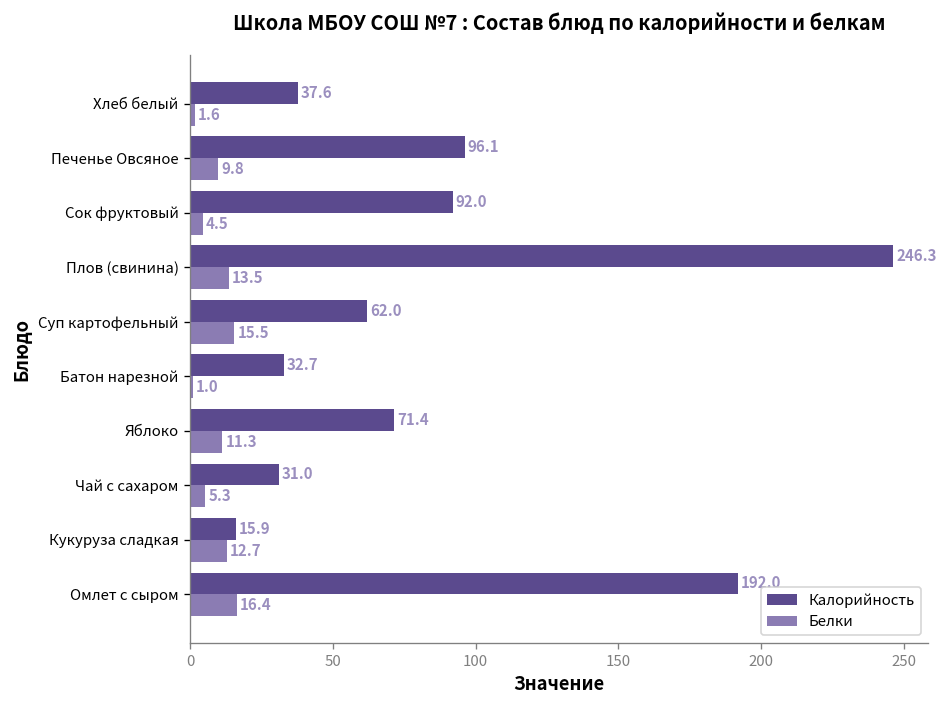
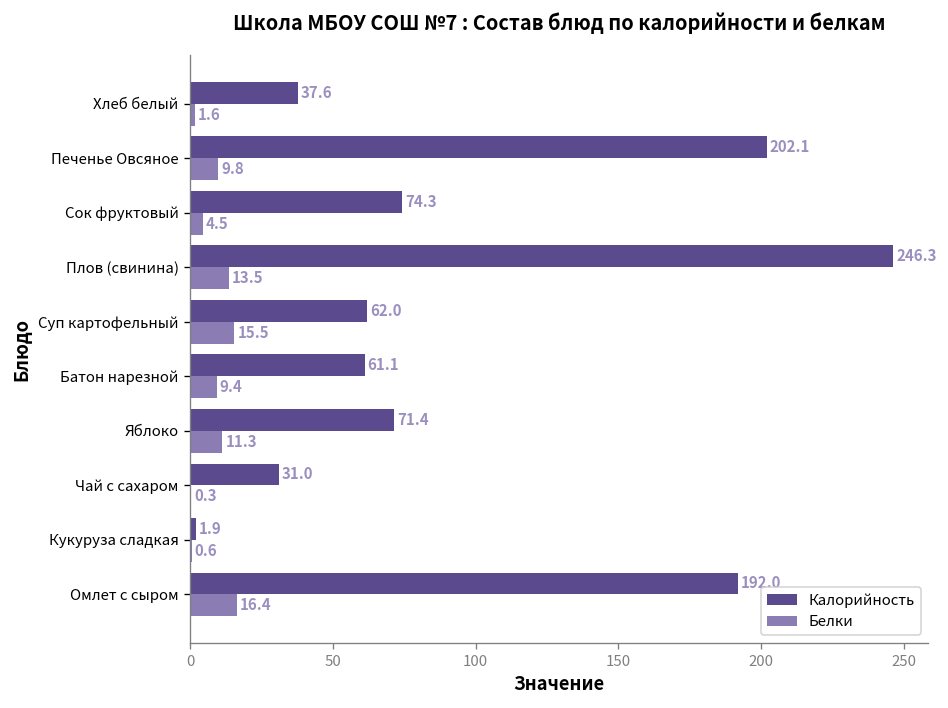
  {
    "Калорийность": {
      "Хлеб белый": 37.6,
-     "Печенье Овсяное": 96.1,
-     "Сок фруктовый": 92.0,
+     "Печенье Овсяное": 202.1,
+     "Сок фруктовый": 74.3,
      "Плов (свинина)": 246.3,
      "Суп картофельный": 62.0,
-     "Батон нарезной": 32.7,
+     "Батон нарезной": 61.1,
      "Яблоко": 71.4,
      "Чай с сахаром": 31.0,
-     "Кукуруза сладкая": 15.9
+     "Кукуруза сладкая": 1.9
    },
    "Белки": {
      "Хлеб белый": 1.6,
      "Печенье Овсяное": 9.8,
      "Сок фруктовый": 4.5,
      "Плов (свинина)": 13.5,
      "Суп картофельный": 15.5,
-     "Батон нарезной": 1.0,
+     "Батон нарезной": 9.4,
      "Яблоко": 11.3,
-     "Чай с сахаром": 5.3,
-     "Кукуруза сладкая": 12.7,
+     "Чай с сахаром": 0.3,
+     "Кукуруза сладкая": 0.6,
      "Омлет с сыром": 16.4
    }
  }
